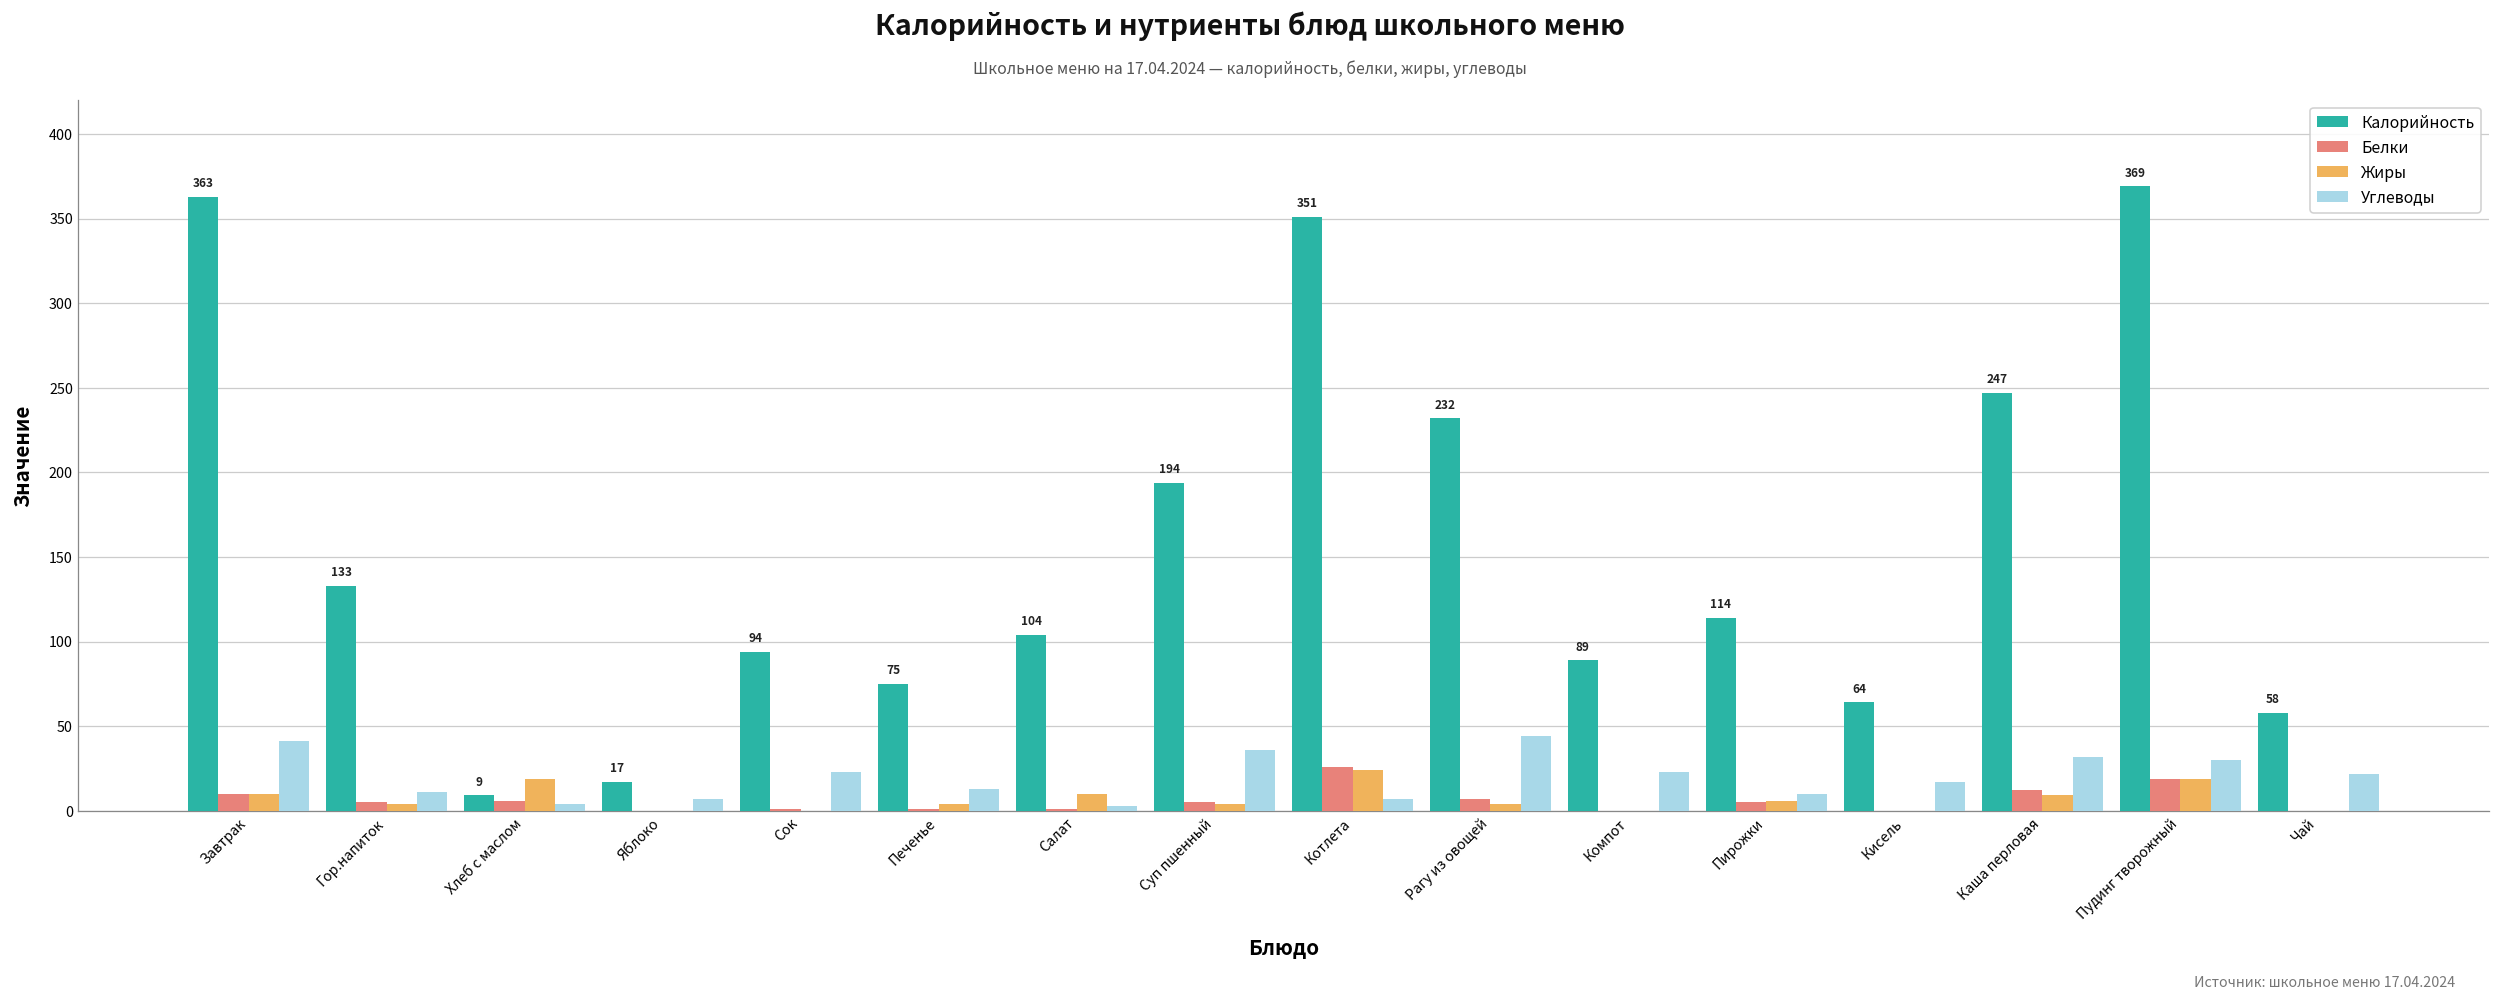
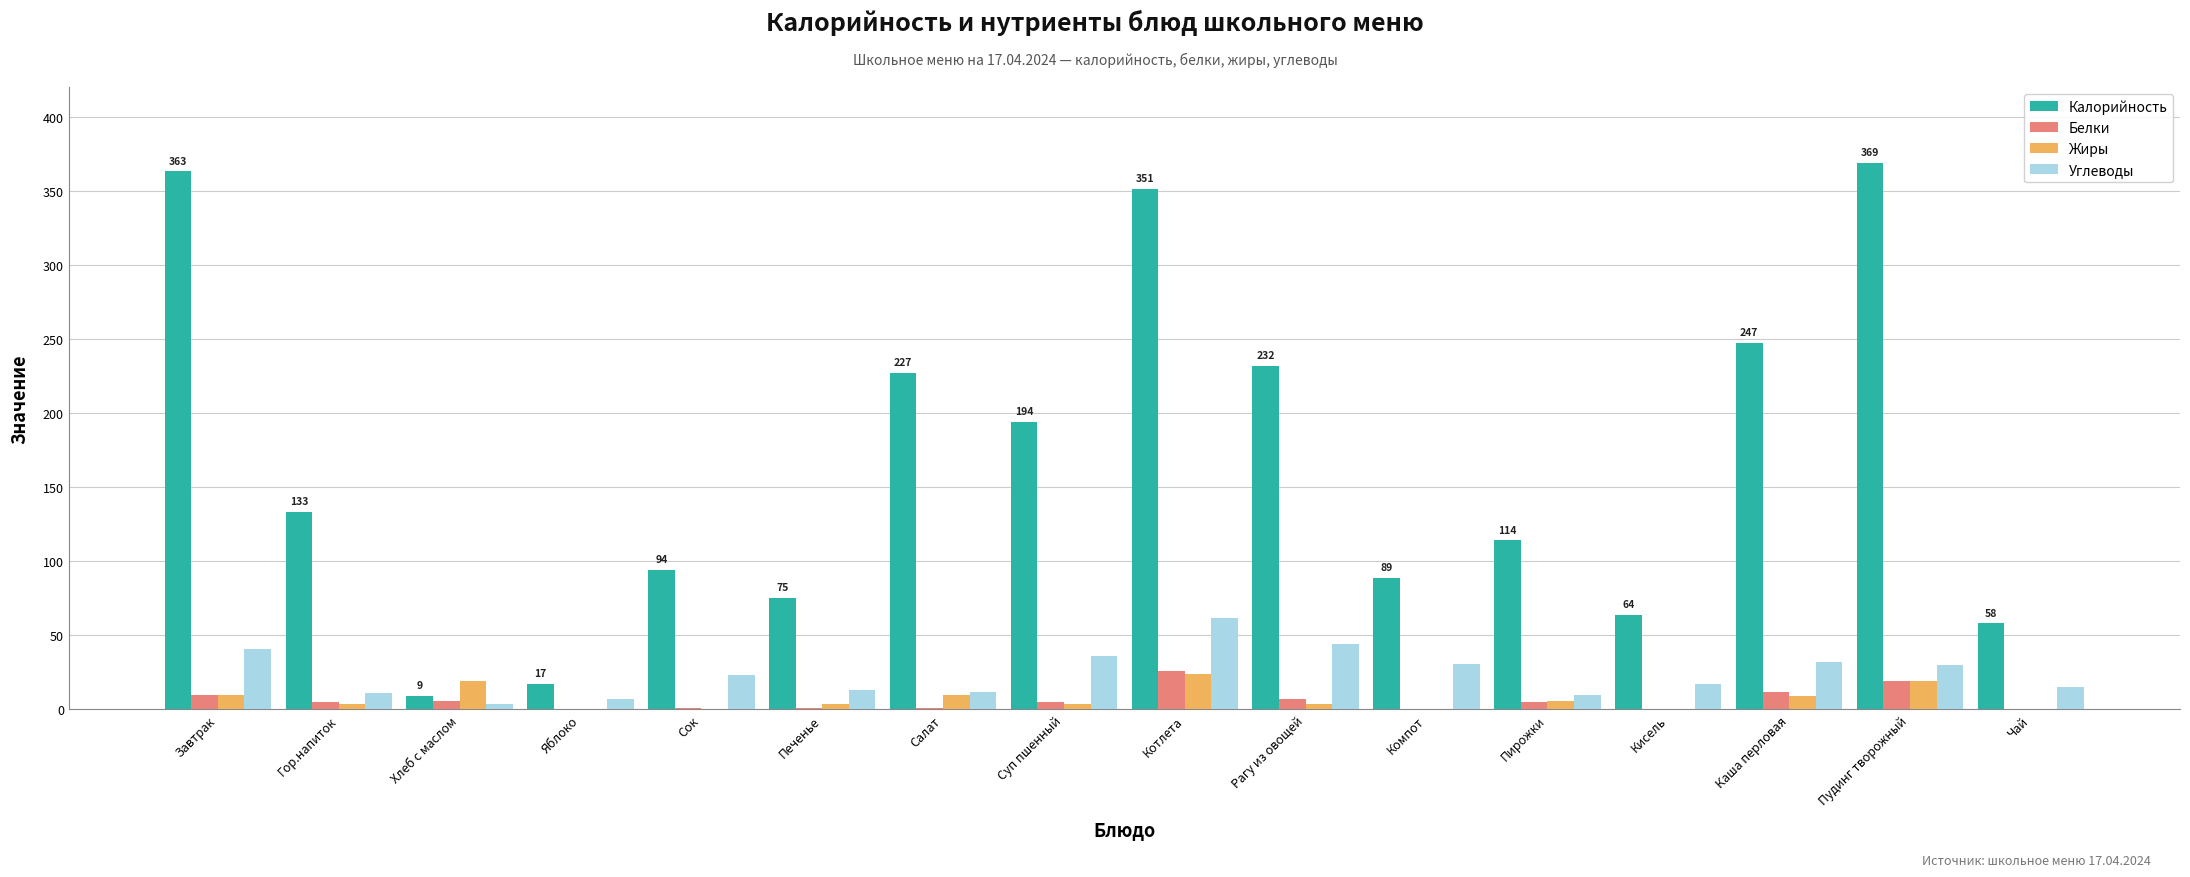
  {
    "Калорийность": {
      "Завтрак": 363,
      "Гор.напиток": 133,
      "Хлеб с маслом": 9,
      "Яблоко": 17,
      "Сок": 94,
      "Печенье": 75,
-     "Салат": 104,
+     "Салат": 227,
      "Суп пшенный": 194,
      "Котлета": 351,
      "Рагу из овощей": 232,
      "Компот": 89,
      "Пирожки": 114,
      "Кисель": 64,
      "Каша перловая": 247,
      "Пудинг творожный": 369,
      "Чай": 58
    },
    "Углеводы": {
      "Завтрак": 41,
      "Гор.напиток": 11,
      "Хлеб с маслом": 4,
      "Яблоко": 7,
      "Сок": 23,
      "Печенье": 13,
-     "Салат": 3,
+     "Салат": 12,
      "Суп пшенный": 36,
-     "Котлета": 7,
+     "Котлета": 62,
      "Рагу из овощей": 44,
-     "Компот": 23,
+     "Компот": 31,
      "Пирожки": 10,
      "Кисель": 17,
      "Каша перловая": 32,
      "Пудинг творожный": 30,
-     "Чай": 22
+     "Чай": 15
    }
  }
